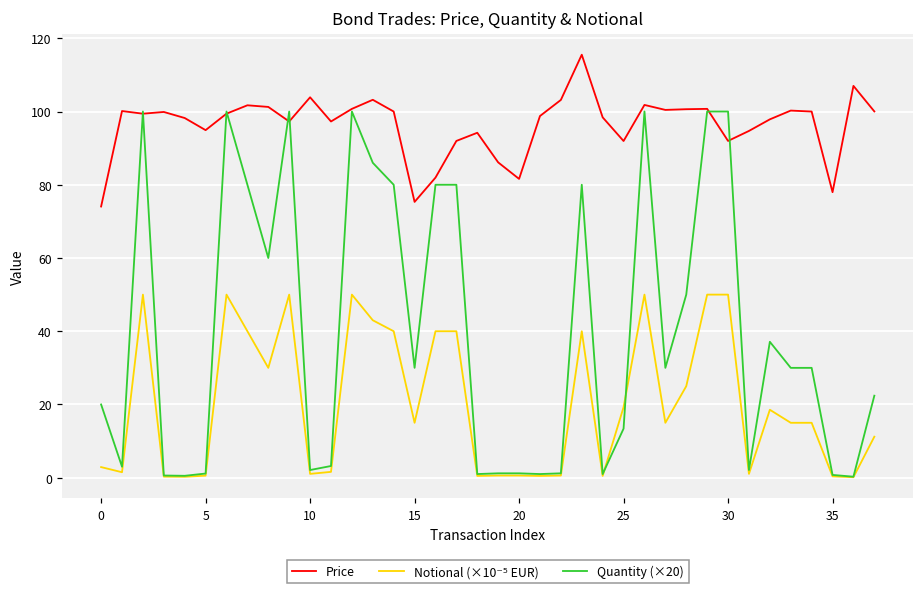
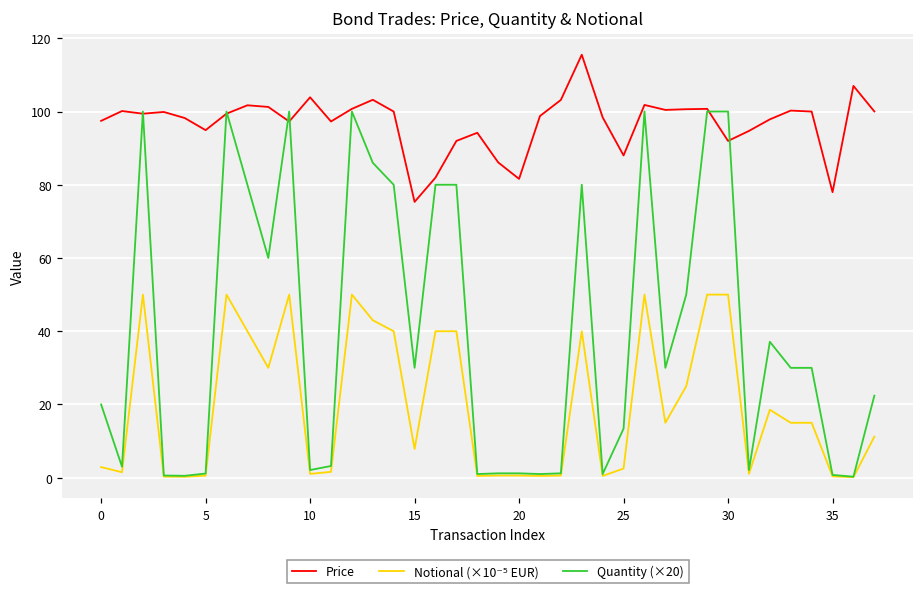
  {
    "Price": {
-     "0": 74,
+     "0": 97,
      "5": 95,
      "10": 104,
      "15": 75,
      "20": 82,
-     "25": 92,
+     "25": 88,
      "30": 92,
      "35": 78
    },
    "Notional (×10⁻⁵ EUR)": {
      "0": 3,
      "10": 1,
-     "15": 15,
-     "25": 19,
+     "15": 8,
+     "25": 3,
      "30": 50
    },
    "Quantity (×20)": {
      "0": 20,
      "10": 2,
      "15": 30,
      "25": 13,
      "30": 100
    }
  }
